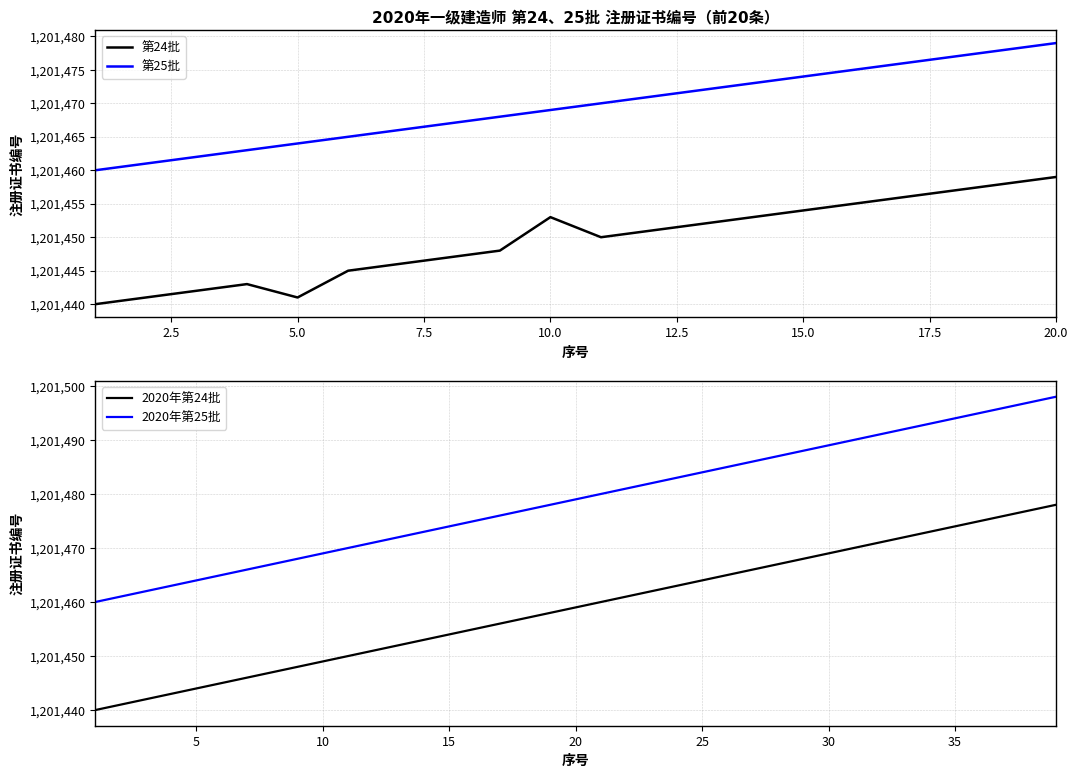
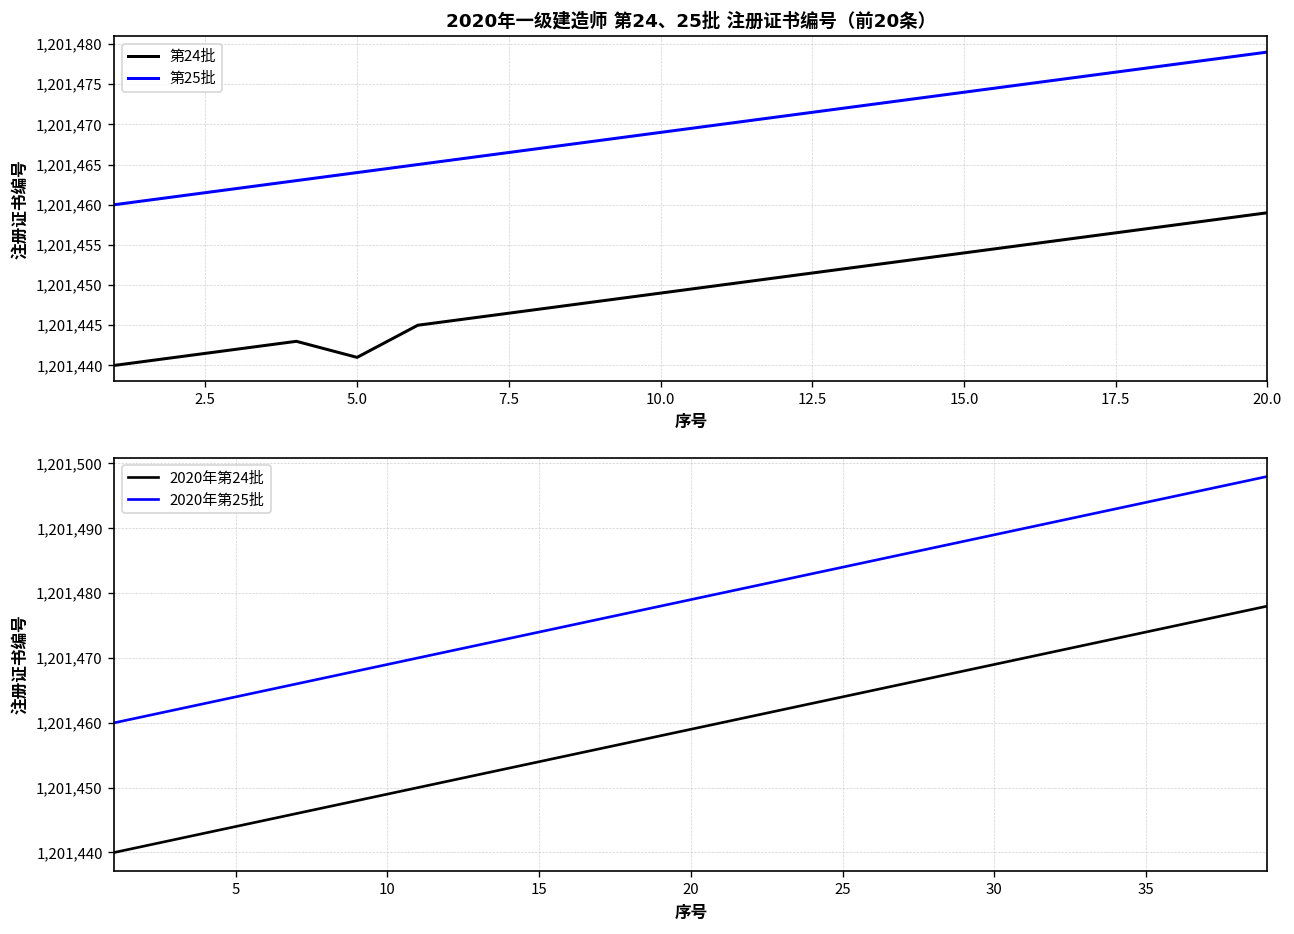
  {
    "2020年一级建造师 第24、25批 注册证书编号（前20条）": {
      "第24批": {
        "5.0": "1,201,441",
-       "10.0": "1,201,453",
+       "10.0": "1,201,449",
        "15.0": "1,201,454",
        "20.0": "1,201,459"
      },
      "第25批": {
        "5.0": "1,201,464",
        "10.0": "1,201,469",
        "15.0": "1,201,474",
        "20.0": "1,201,479"
      }
    }
  }
